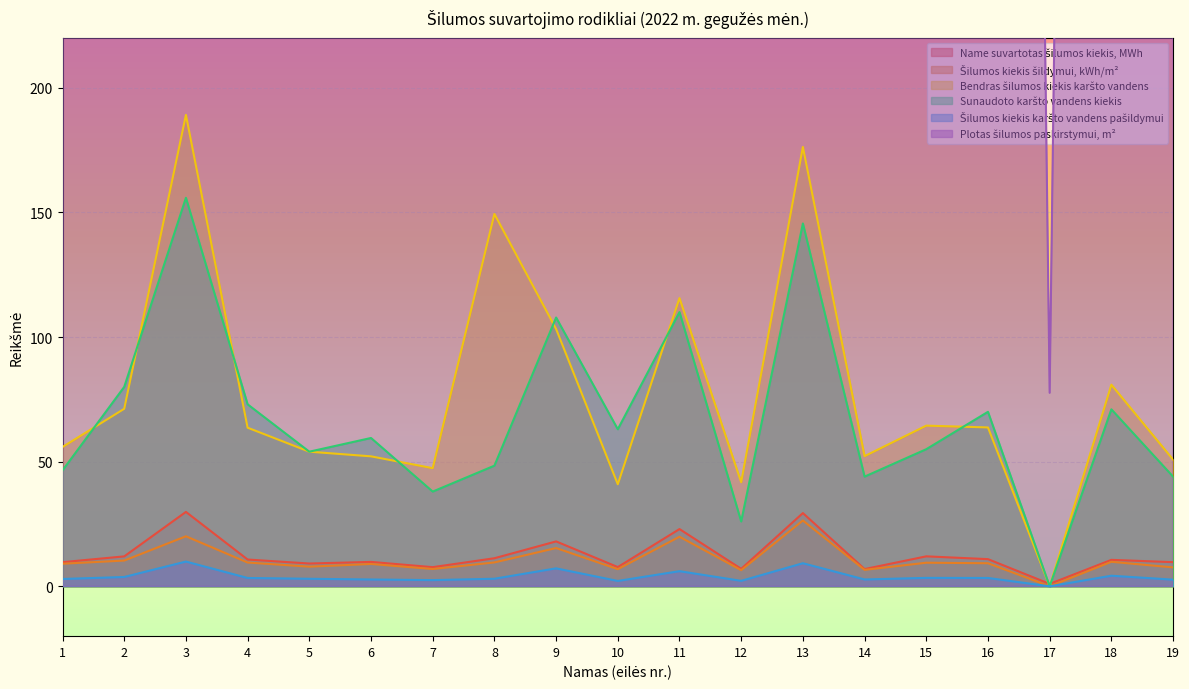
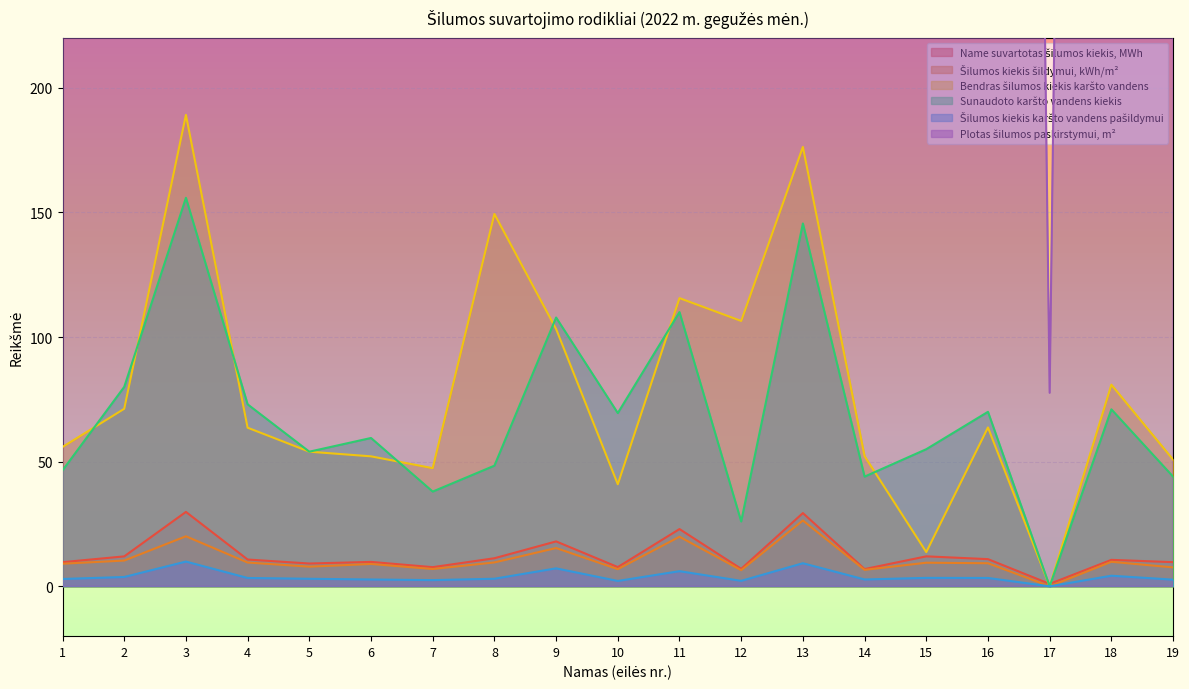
  {
    "Bendras šilumos kiekis karšto vandens": {
      "1": 56,
      "2": 71,
      "3": 189,
      "4": 64,
      "6": 52,
      "7": 47,
      "8": 149,
      "9": 103,
      "10": 41,
      "11": 116,
-     "12": 42,
+     "12": 106,
      "13": 176,
      "14": 52,
-     "15": 64,
+     "15": 14,
      "16": 64,
      "18": 81,
      "19": 51
    },
    "Sunaudoto karšto vandens kiekis": {
      "1": 47,
      "2": 80,
      "3": 156,
      "4": 73,
      "6": 60,
      "7": 38,
      "8": 48,
      "9": 108,
-     "10": 63,
+     "10": 70,
      "11": 110,
      "12": 26,
      "13": 146,
      "14": 44,
      "15": 55,
      "16": 70,
      "18": 71,
      "19": 44
    },
    "Šilumos kiekis karšto vandens pašildymui": {
      "1": 3,
      "2": 4,
      "3": 10,
      "4": 3,
      "5": 3,
      "6": 3,
      "7": 2,
      "8": 3,
      "9": 7,
      "10": 2,
      "11": 6,
      "12": 2,
      "13": 9,
      "14": 3,
      "15": 3,
      "16": 3,
      "18": 4,
      "19": 3
    },
    "Plotas šilumos paskirstymui, m²": {
      "17": 78
    }
  }
